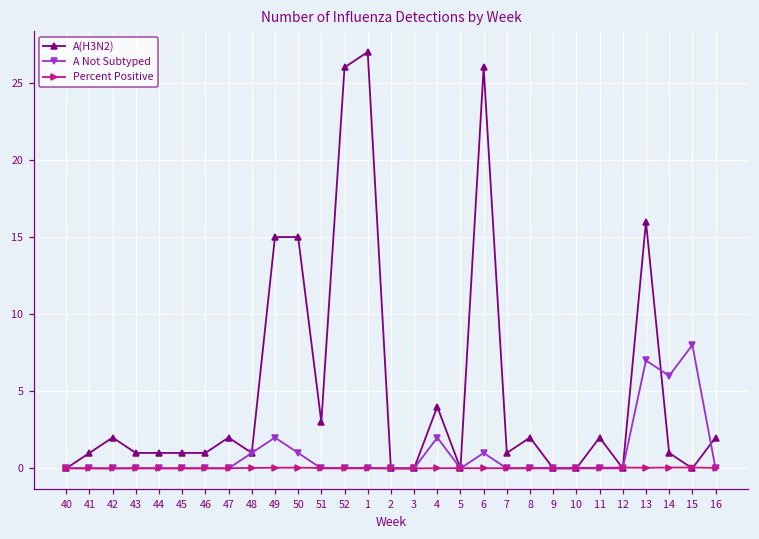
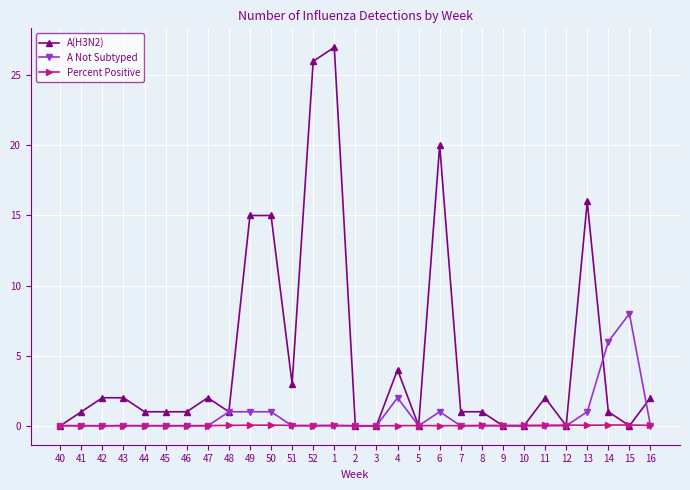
  {
    "A(H3N2)": {
      "41": 1,
      "42": 2,
-     "43": 1,
+     "43": 2,
      "44": 1,
      "45": 1,
      "46": 1,
      "47": 2,
      "49": 15,
      "50": 15,
      "51": 3,
      "52": 26,
      "1": 27,
      "4": 4,
-     "6": 26,
+     "6": 20,
      "7": 1,
-     "8": 2,
+     "8": 1,
      "11": 2,
      "13": 16,
      "14": 1,
      "16": 2
    },
    "A Not Subtyped": {
-     "49": 2,
+     "49": 1,
      "50": 1,
      "4": 2,
      "6": 1,
-     "13": 7,
+     "13": 1,
      "14": 6,
      "15": 8
    },
    "Percent Positive": {
      "48": 0,
      "49": 0,
      "50": 0,
      "4": 0,
      "6": 0,
      "13": 0,
      "14": 0
    }
  }
